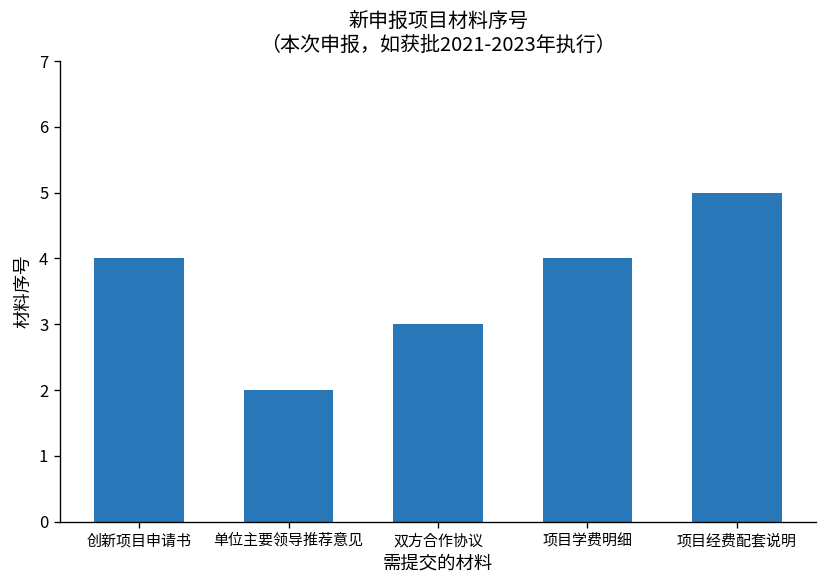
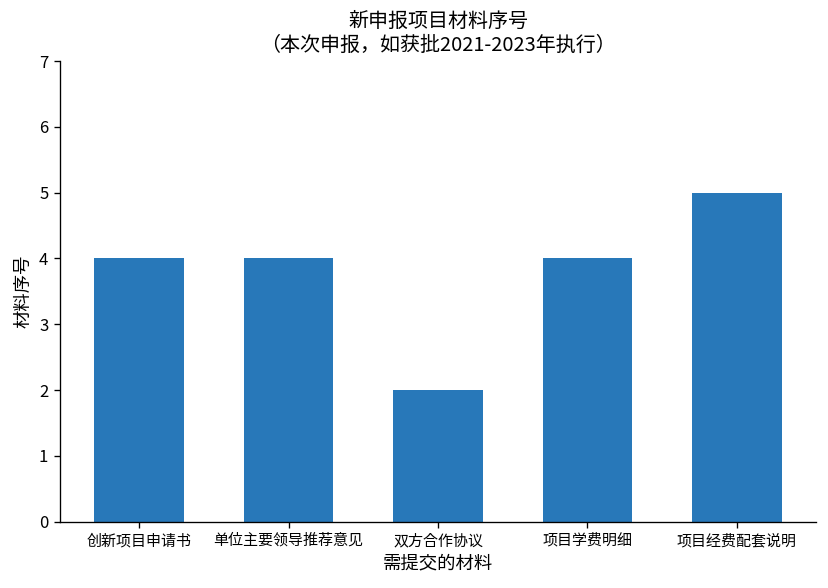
  {
    "创新项目申请书": 4,
-   "单位主要领导推荐意见": 2,
-   "双方合作协议": 3,
+   "单位主要领导推荐意见": 4,
+   "双方合作协议": 2,
    "项目学费明细": 4,
    "项目经费配套说明": 5
  }
